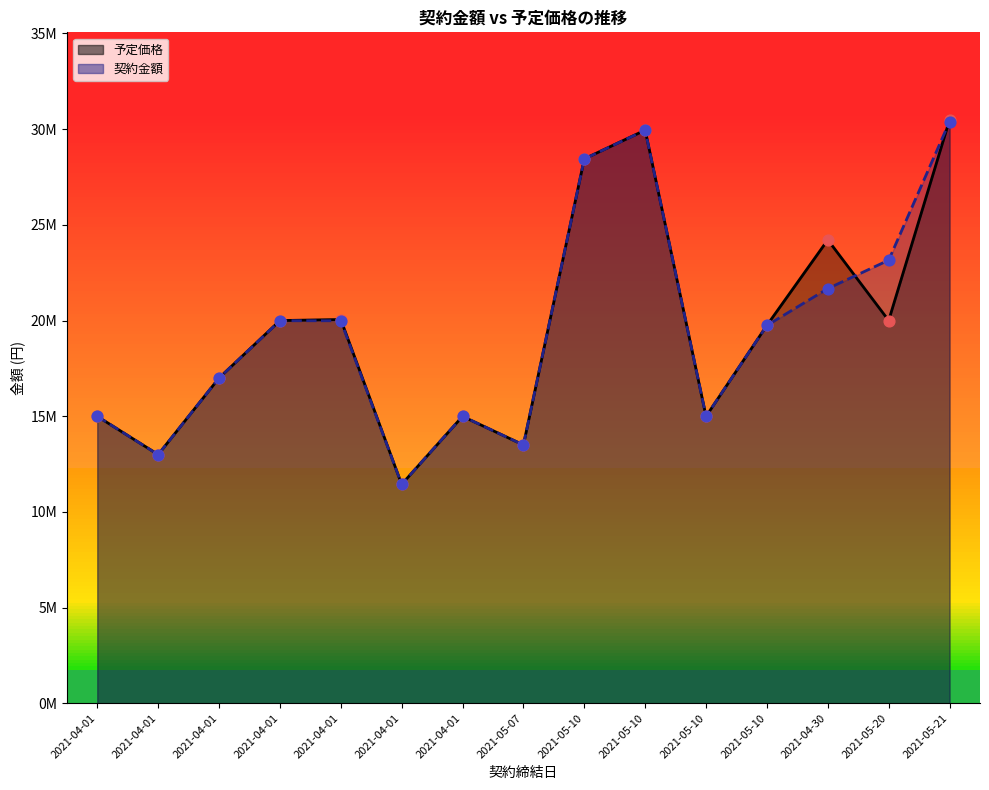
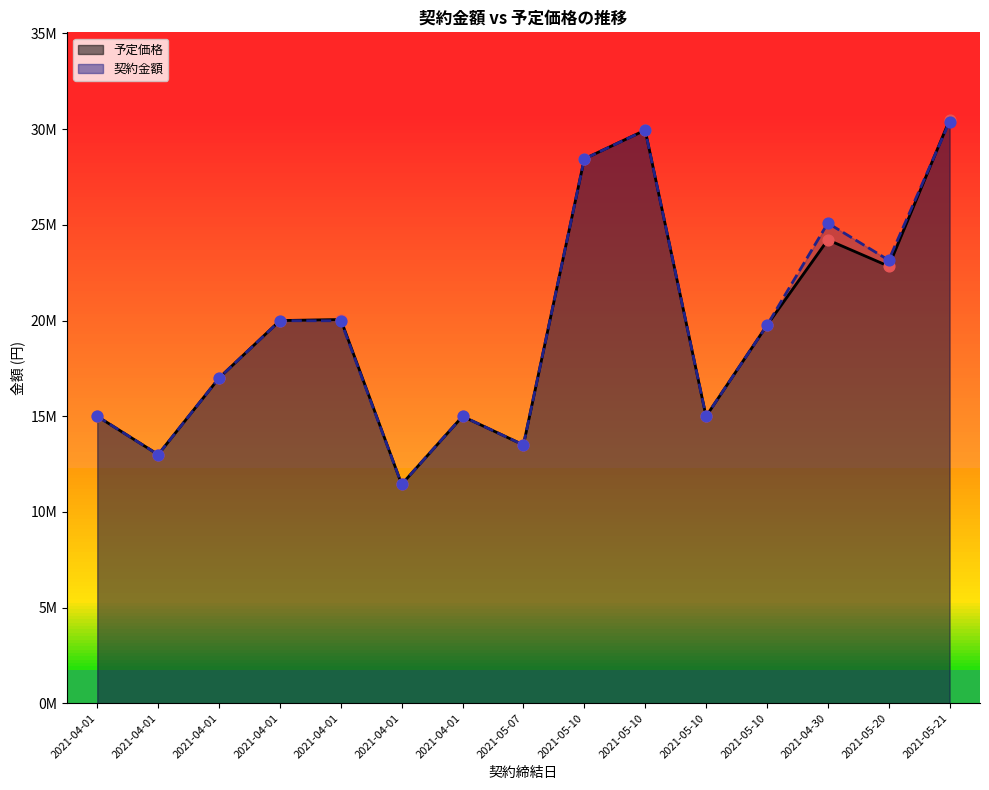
  {
    "予定価格": {
      "2021-04-30": 24200000,
-     "2021-05-20": 20000000
+     "2021-05-20": 22800000
    },
    "契約金額": {
-     "2021-04-30": 21700000,
+     "2021-04-30": 25100000,
      "2021-05-20": 23200000
    }
  }
